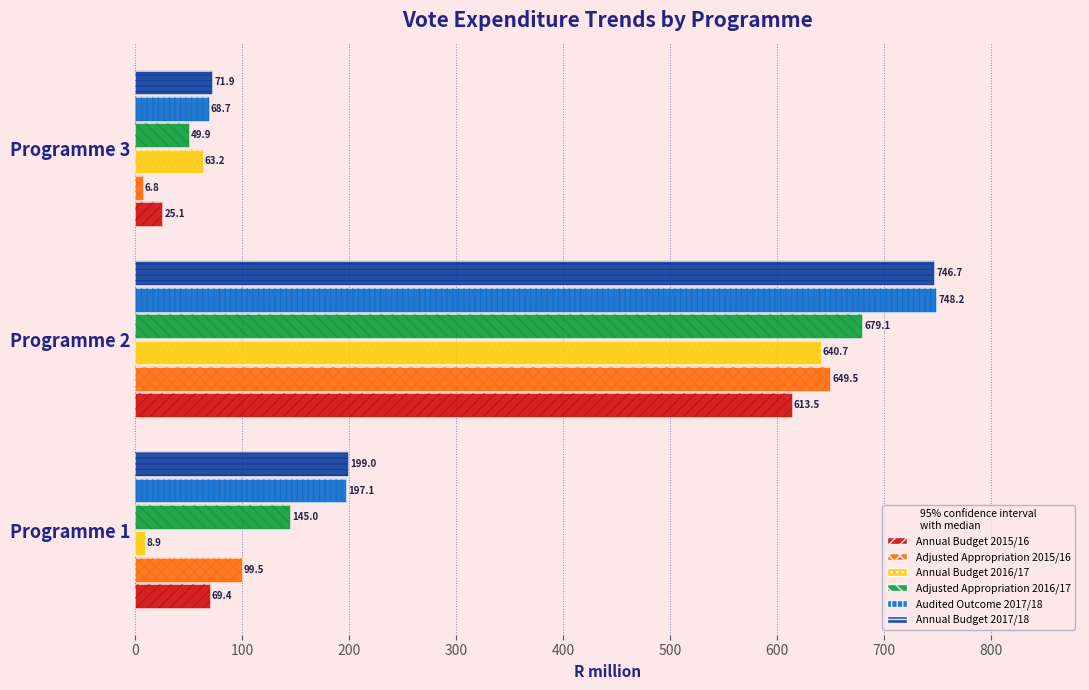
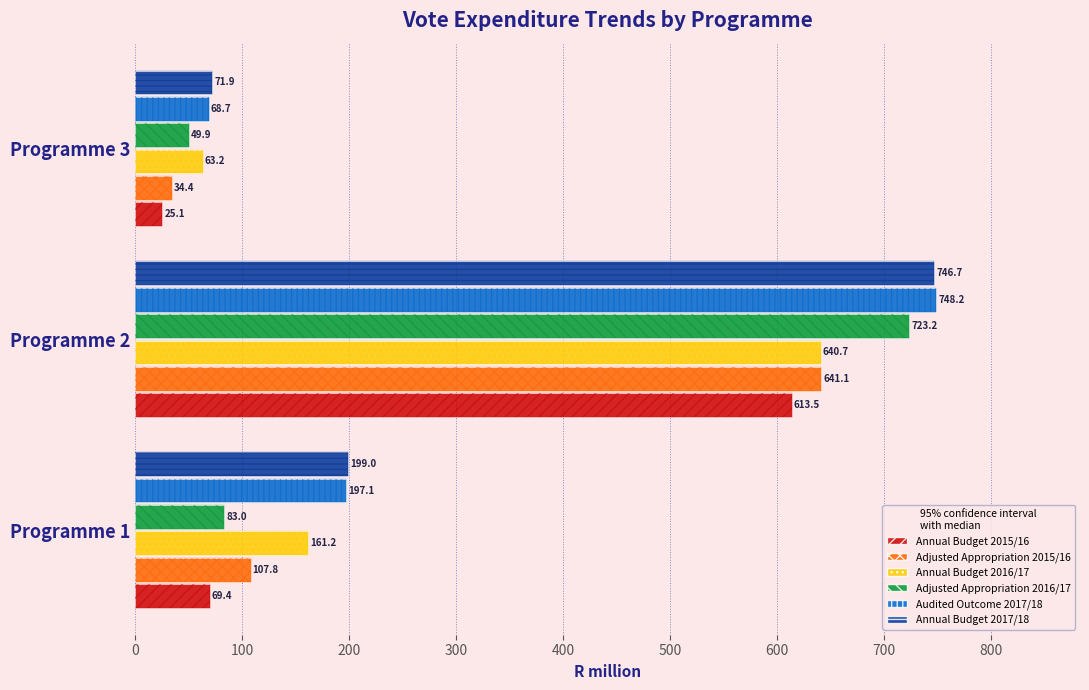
  {
    "Annual Budget 2015/16": {
      "Programme 3": 25.1,
      "Programme 2": 613.5,
      "Programme 1": 69.4
    },
    "Adjusted Appropriation 2015/16": {
-     "Programme 3": 6.8,
-     "Programme 2": 649.5,
-     "Programme 1": 99.5
+     "Programme 3": 34.4,
+     "Programme 2": 641.1,
+     "Programme 1": 107.8
    },
    "Annual Budget 2016/17": {
      "Programme 3": 63.2,
      "Programme 2": 640.7,
-     "Programme 1": 8.9
+     "Programme 1": 161.2
    },
    "Adjusted Appropriation 2016/17": {
      "Programme 3": 49.9,
-     "Programme 2": 679.1,
-     "Programme 1": 145.0
+     "Programme 2": 723.2,
+     "Programme 1": 83.0
    },
    "Audited Outcome 2017/18": {
      "Programme 3": 68.7,
      "Programme 2": 748.2,
      "Programme 1": 197.1
    },
    "Annual Budget 2017/18": {
      "Programme 3": 71.9,
      "Programme 2": 746.7,
      "Programme 1": 199.0
    }
  }
